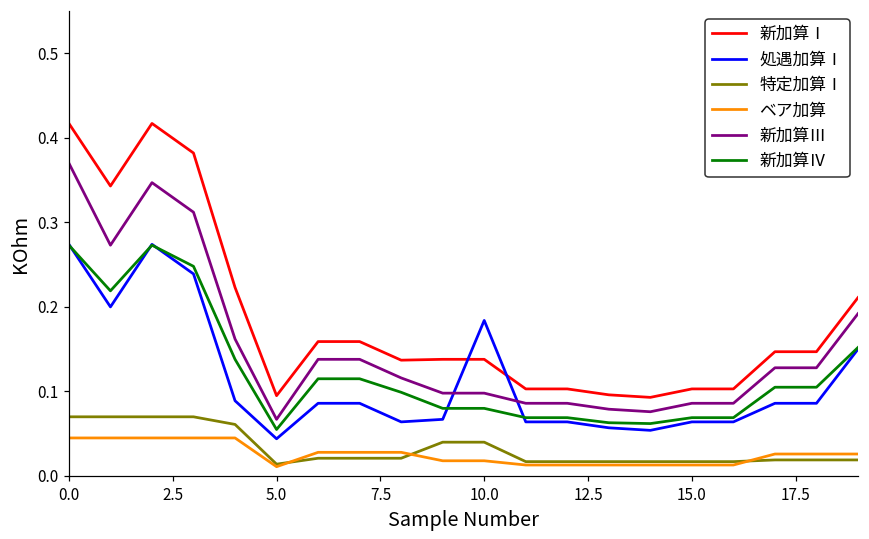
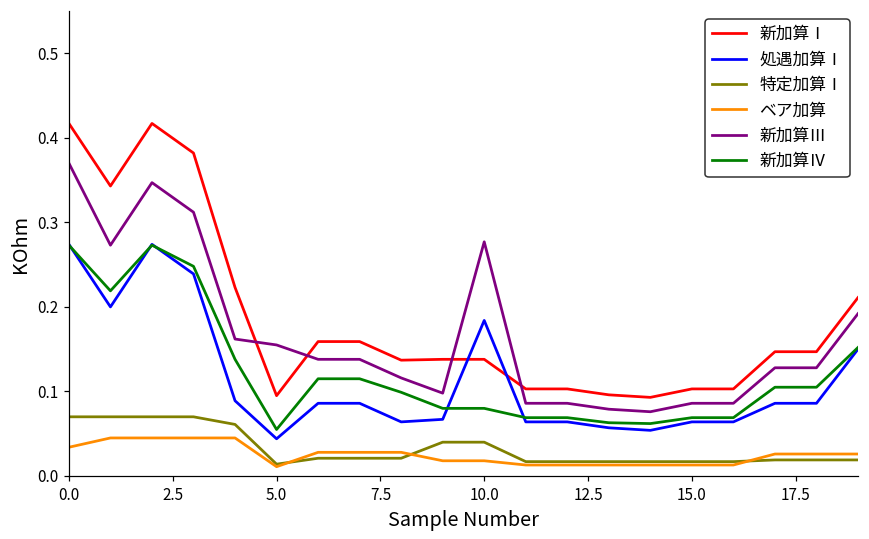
  {
    "新加算Ⅰ": {
      "0.0": 0.42,
      "5.0": 0.10,
      "10.0": 0.14,
      "15.0": 0.10
    },
    "処遇加算Ⅰ": {
      "5.0": 0.04,
      "10.0": 0.18,
      "15.0": 0.06
    },
    "特定加算Ⅰ": {
      "0.0": 0.07,
      "10.0": 0.04,
      "15.0": 0.02
    },
    "ベア加算": {
-     "0.0": 0.05,
+     "0.0": 0.03,
      "10.0": 0.02,
      "15.0": 0.01
    },
    "新加算Ⅲ": {
      "0.0": 0.37,
-     "5.0": 0.07,
-     "10.0": 0.10,
+     "5.0": 0.16,
+     "10.0": 0.28,
      "15.0": 0.09
    },
    "新加算Ⅳ": {
      "5.0": 0.06,
      "10.0": 0.08,
      "15.0": 0.07
    }
  }
